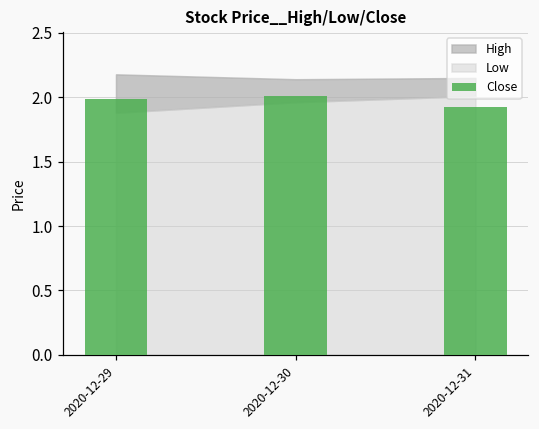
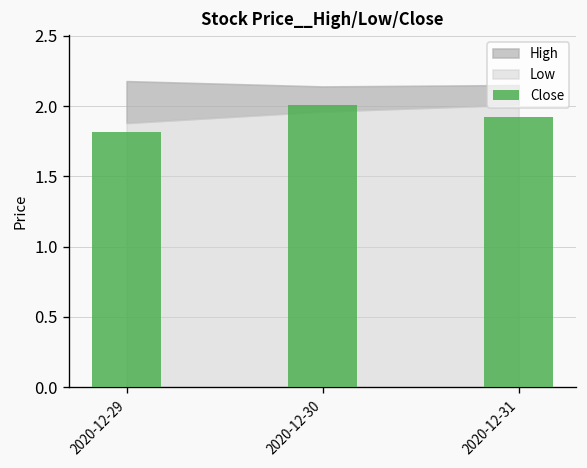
  {
    "Close": {
-     "2020-12-29": 1.99,
+     "2020-12-29": 1.81,
      "2020-12-30": 2.01,
      "2020-12-31": 1.92
    }
  }
